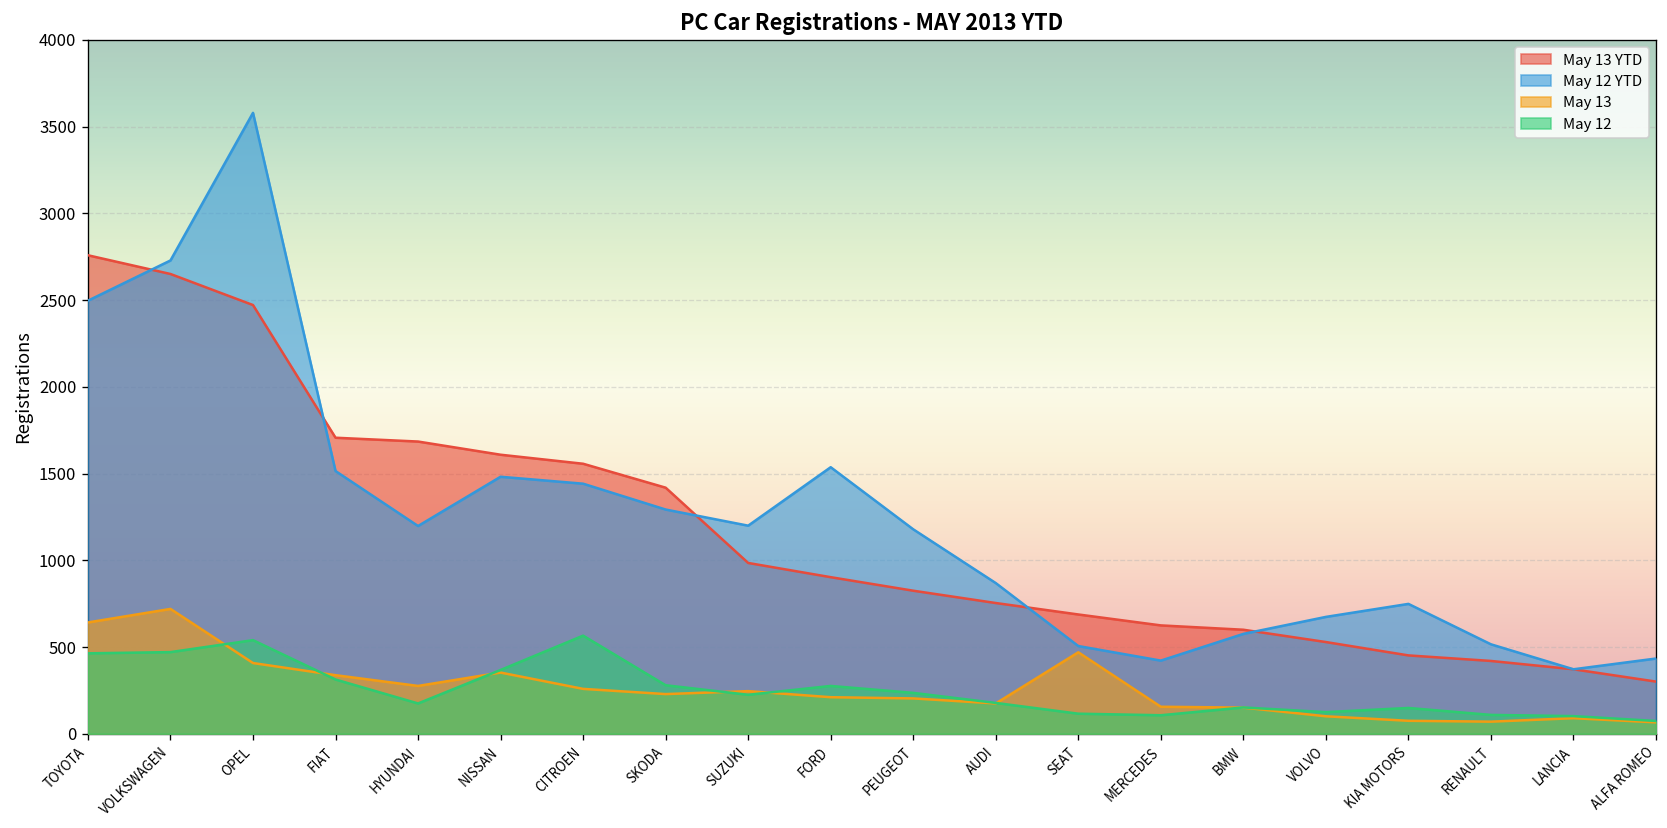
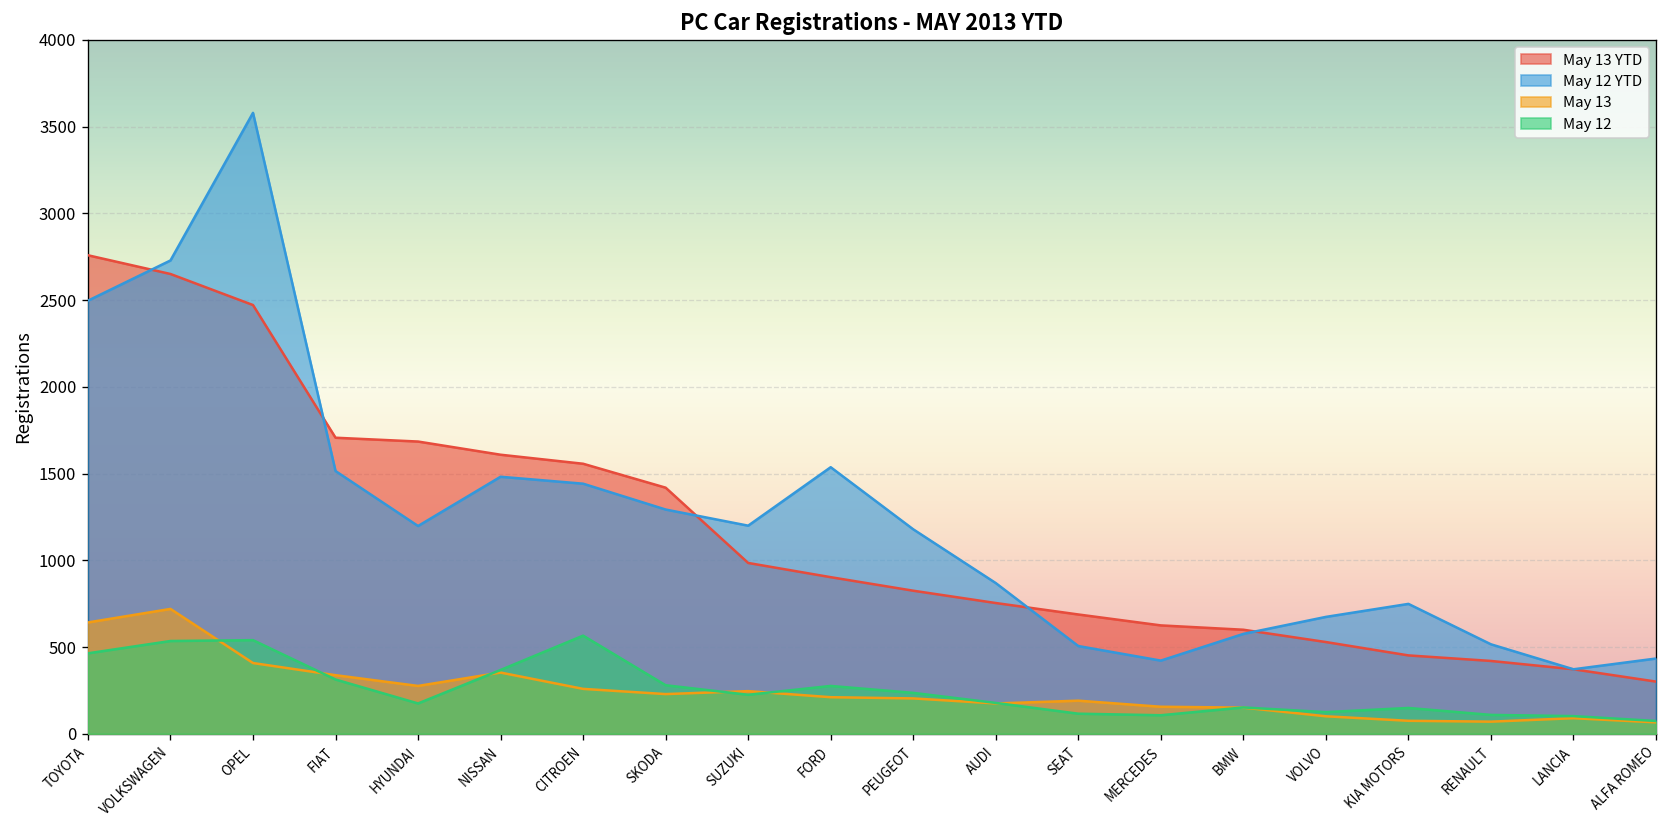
  {
    "May 13 YTD": {
      "TOYOTA": 2760,
      "VOLKSWAGEN": 2650,
      "OPEL": 2470,
      "FIAT": 1710,
      "HYUNDAI": 1690,
      "NISSAN": 1610,
      "CITROEN": 1560,
      "SKODA": 1420,
      "SUZUKI": 990,
      "FORD": 900,
      "PEUGEOT": 830,
      "AUDI": 750,
      "SEAT": 690,
      "MERCEDES": 630,
      "BMW": 600,
      "VOLVO": 530,
      "KIA MOTORS": 450,
      "RENAULT": 420,
      "ALFA ROMEO": 300
    },
    "May 12 YTD": {
      "TOYOTA": 2500,
      "VOLKSWAGEN": 2730,
      "OPEL": 3580,
      "FIAT": 1520,
      "HYUNDAI": 1200,
      "NISSAN": 1480,
      "CITROEN": 1440,
      "SKODA": 1290,
      "SUZUKI": 1200,
      "FORD": 1540,
      "PEUGEOT": 1180,
      "AUDI": 870,
      "SEAT": 510,
      "MERCEDES": 420,
      "BMW": 580,
      "VOLVO": 670,
      "KIA MOTORS": 750,
      "RENAULT": 520,
      "ALFA ROMEO": 430
    },
    "May 13": {
      "TOYOTA": 640,
      "VOLKSWAGEN": 720,
      "OPEL": 410,
      "FIAT": 340,
      "HYUNDAI": 280,
      "CITROEN": 260,
      "SKODA": 230,
      "SUZUKI": 250,
      "FORD": 210,
      "PEUGEOT": 200,
-     "SEAT": 470,
+     "SEAT": 190,
      "MERCEDES": 160,
      "VOLVO": 100,
      "KIA MOTORS": 80,
      "RENAULT": 70
    },
    "May 12": {
      "TOYOTA": 460,
-     "VOLKSWAGEN": 470,
+     "VOLKSWAGEN": 540,
      "OPEL": 540,
      "FIAT": 310,
      "HYUNDAI": 180,
      "CITROEN": 570,
      "SKODA": 280,
      "SUZUKI": 230,
      "FORD": 280,
      "PEUGEOT": 240,
      "SEAT": 120,
      "MERCEDES": 110,
      "VOLVO": 130,
      "KIA MOTORS": 150,
      "RENAULT": 110
    }
  }
